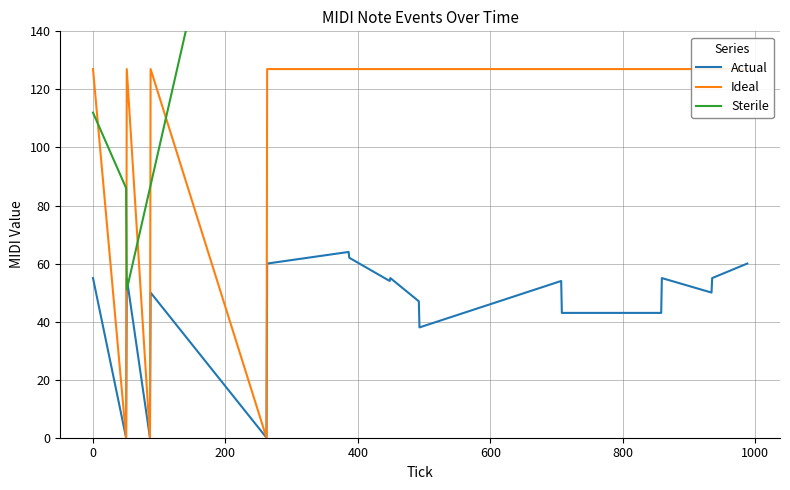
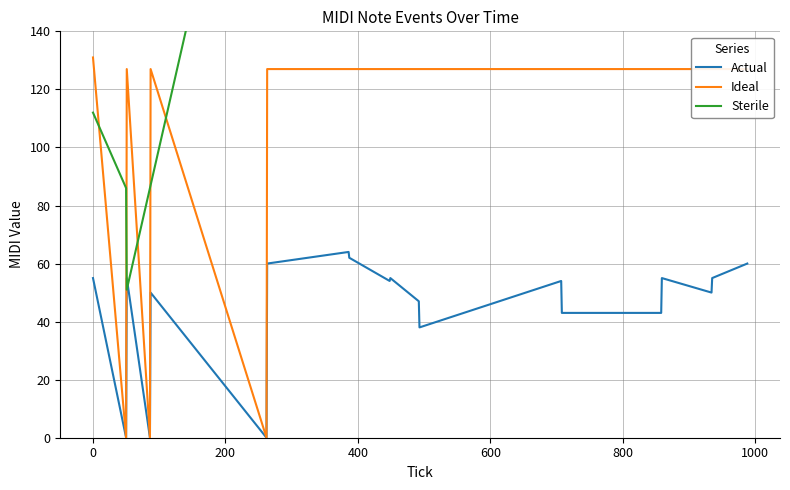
  {
    "Actual": {
      "0": 55
    },
    "Ideal": {
-     "0": 127
+     "0": 131
    },
    "Sterile": {
      "0": 112
    }
  }
